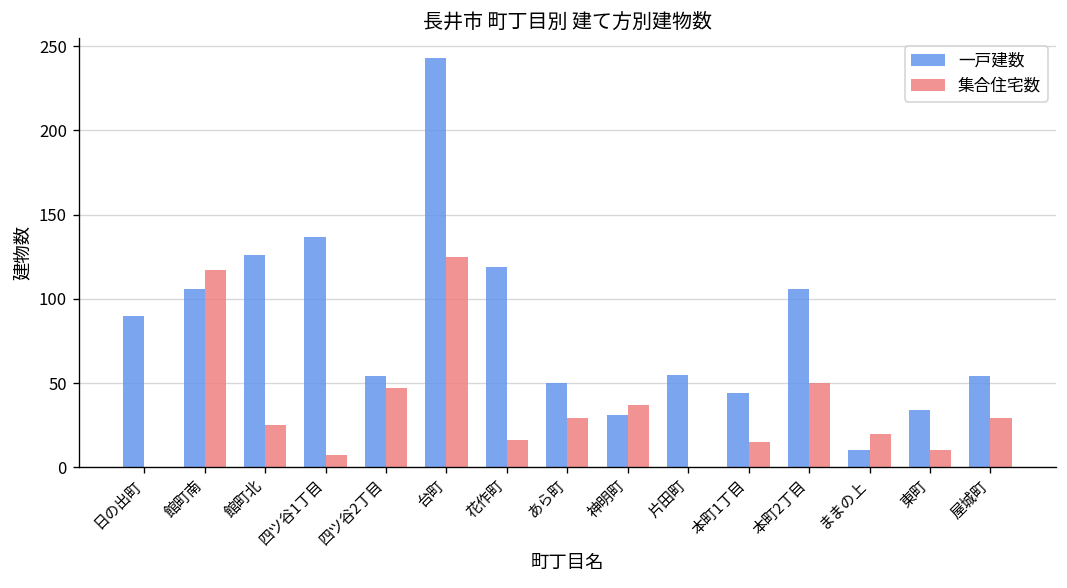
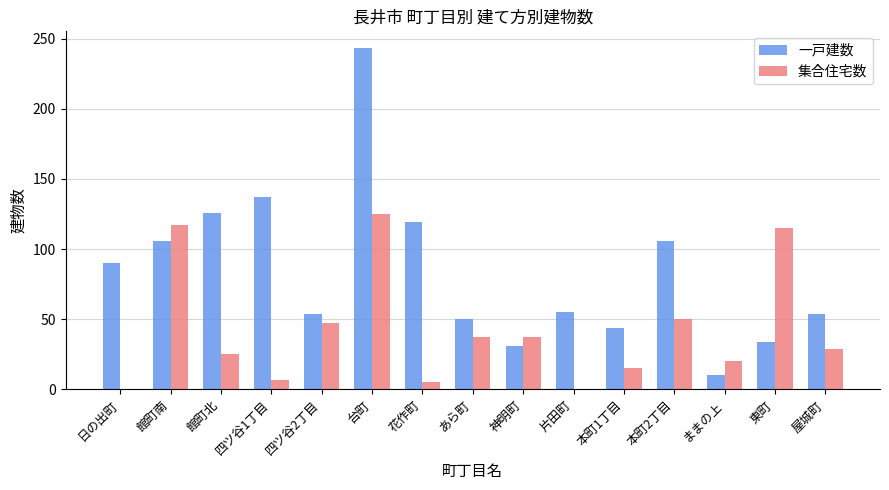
  {
    "一戸建数": {
      "日の出町": 90,
      "館町南": 106,
      "館町北": 126,
      "四ツ谷1丁目": 137,
      "四ツ谷2丁目": 54,
      "台町": 243,
      "花作町": 119,
      "あら町": 50,
      "神明町": 31,
      "片田町": 55,
      "本町1丁目": 44,
      "本町2丁目": 106,
      "ままの上": 10,
      "東町": 34,
      "屋城町": 54
    },
    "集合住宅数": {
      "日の出町": 0,
      "館町南": 117,
      "館町北": 25,
      "四ツ谷1丁目": 7,
      "四ツ谷2丁目": 47,
      "台町": 125,
-     "花作町": 16,
-     "あら町": 29,
+     "花作町": 5,
+     "あら町": 37,
      "神明町": 37,
      "片田町": 0,
      "本町1丁目": 15,
      "本町2丁目": 50,
      "ままの上": 20,
-     "東町": 10,
+     "東町": 115,
      "屋城町": 29
    }
  }
